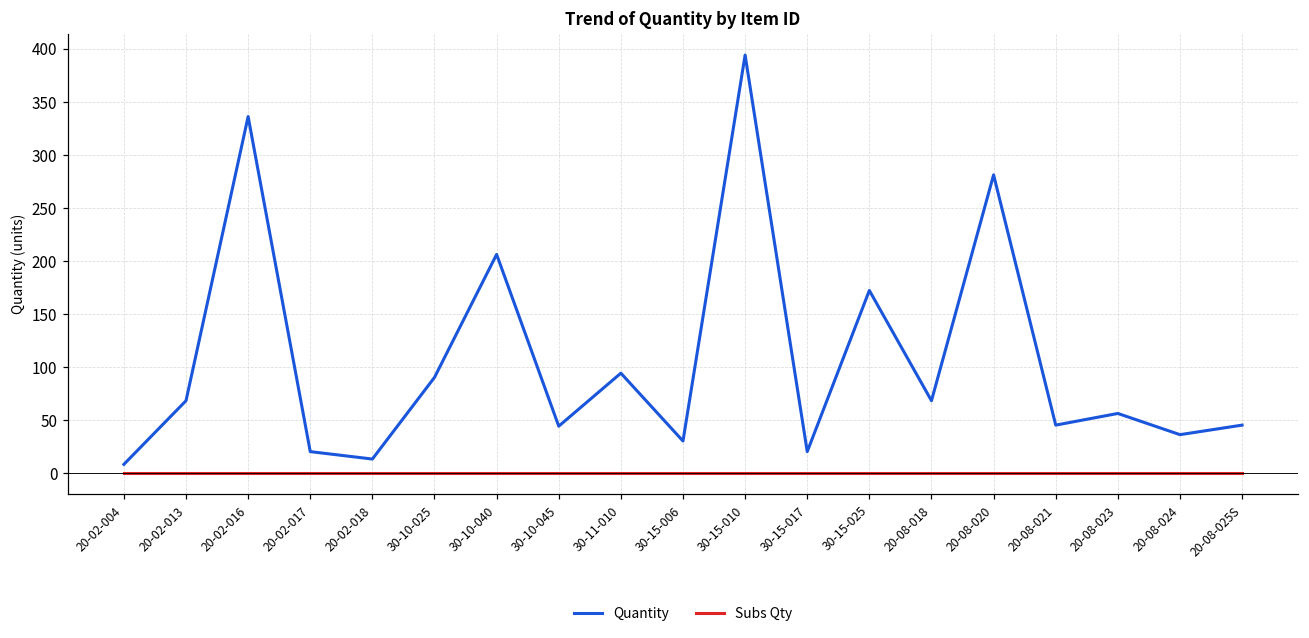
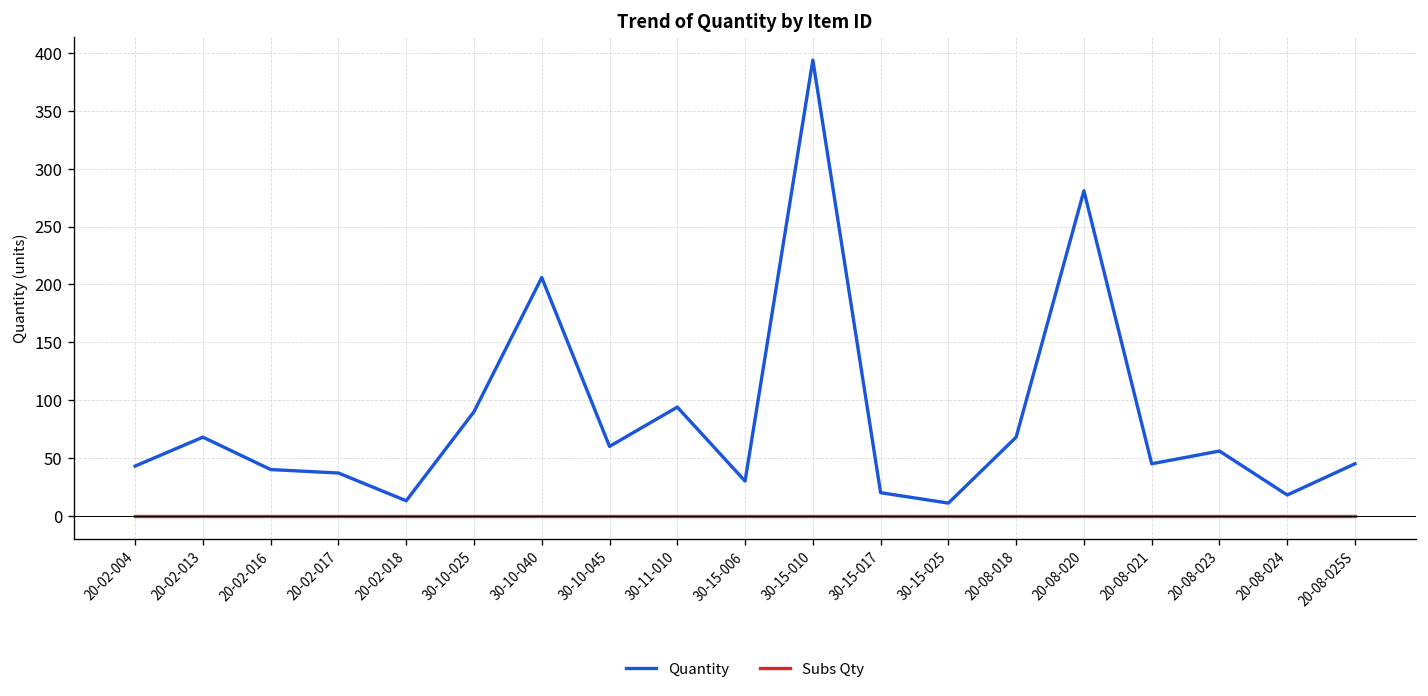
  {
    "Quantity": {
-     "20-02-004": 10,
+     "20-02-004": 40,
      "20-02-013": 70,
-     "20-02-016": 340,
-     "20-02-017": 20,
+     "20-02-016": 40,
+     "20-02-017": 40,
      "20-02-018": 10,
      "30-10-025": 90,
      "30-10-040": 210,
-     "30-10-045": 40,
+     "30-10-045": 60,
      "30-11-010": 90,
      "30-15-006": 30,
      "30-15-010": 390,
      "30-15-017": 20,
-     "30-15-025": 170,
+     "30-15-025": 10,
      "20-08-018": 70,
      "20-08-020": 280,
      "20-08-021": 50,
      "20-08-023": 60,
-     "20-08-024": 40,
+     "20-08-024": 20,
      "20-08-025S": 50
    },
    "Subs Qty": {
      "20-02-004": 0,
      "20-02-013": 0,
      "20-02-016": 0,
      "20-02-017": 0,
      "20-02-018": 0,
      "30-10-025": 0,
      "30-10-040": 0,
      "30-10-045": 0,
      "30-11-010": 0,
      "30-15-006": 0,
      "30-15-010": 0,
      "30-15-017": 0,
      "30-15-025": 0,
      "20-08-018": 0,
      "20-08-020": 0,
      "20-08-021": 0,
      "20-08-023": 0,
      "20-08-024": 0,
      "20-08-025S": 0
    }
  }
